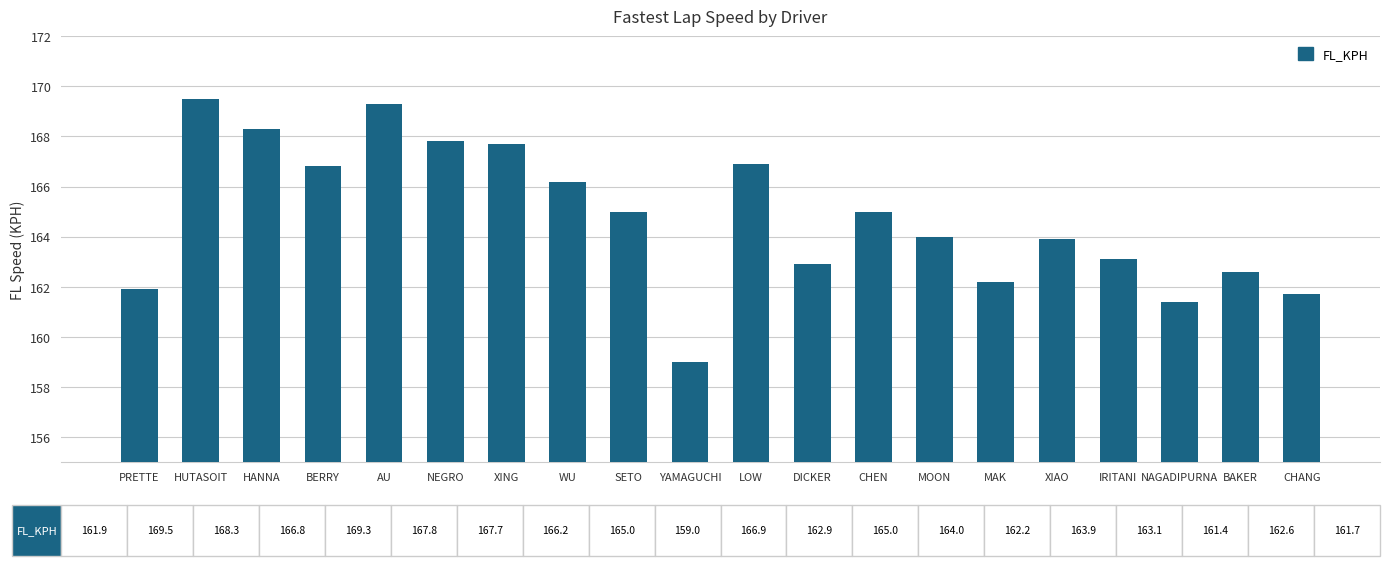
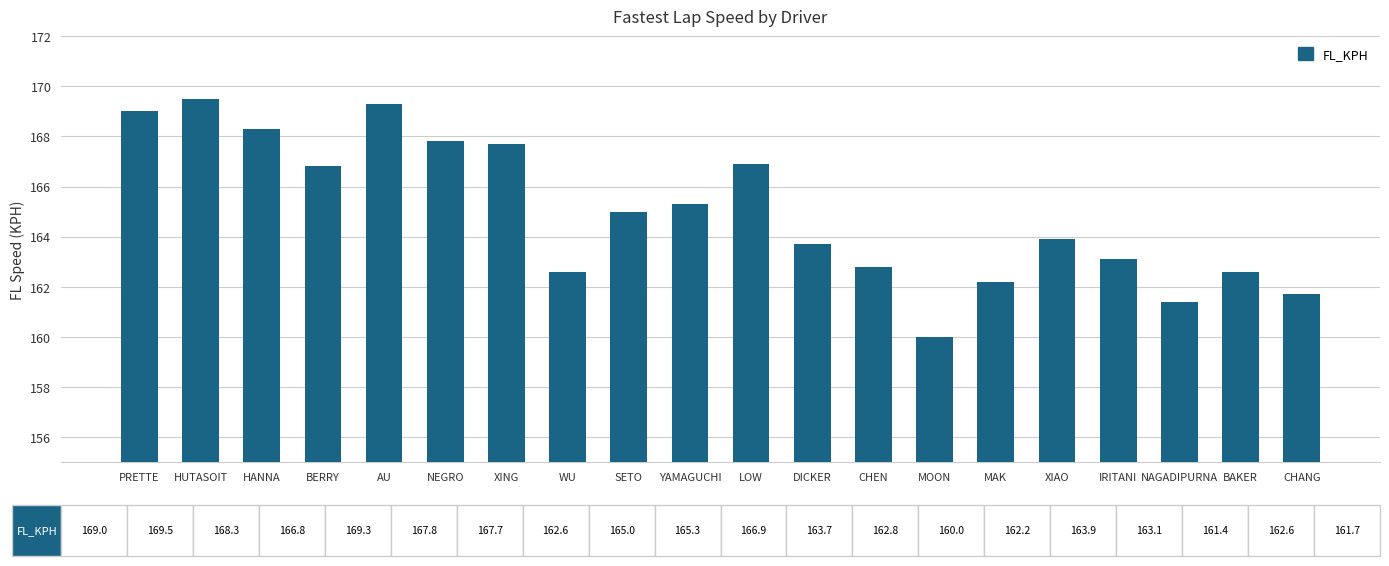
  {
-   "PRETTE": 161.9,
+   "PRETTE": 169.0,
    "XING": 167.7,
-   "WU": 166.2,
+   "WU": 162.6,
    "SETO": 165.0,
-   "YAMAGUCHI": 159.0,
+   "YAMAGUCHI": 165.3,
    "LOW": 166.9,
-   "DICKER": 162.9,
-   "CHEN": 165.0,
-   "MOON": 164.0
+   "DICKER": 163.7,
+   "CHEN": 162.8,
+   "MOON": 160.0
  }
